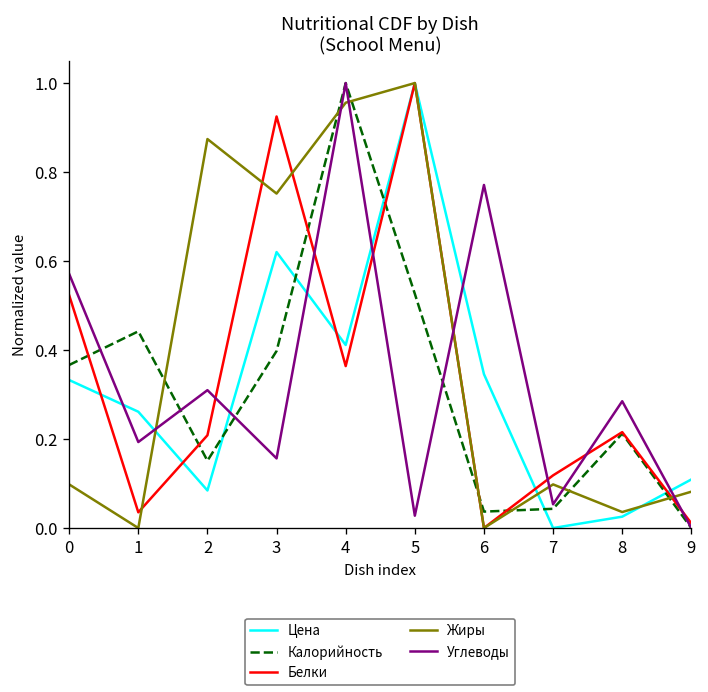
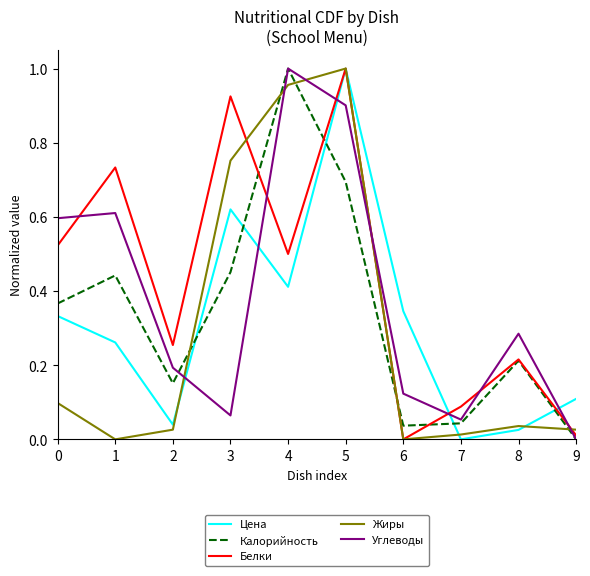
  {
    "Цена": {
      "0": 0.33,
      "1": 0.26,
-     "2": 0.08,
+     "2": 0.04,
      "3": 0.62,
      "4": 0.41,
      "6": 0.35,
      "7": 0.00,
      "8": 0.03,
      "9": 0.11
    },
    "Калорийность": {
      "0": 0.37,
      "1": 0.44,
      "2": 0.15,
-     "3": 0.40,
-     "5": 0.53,
+     "3": 0.45,
+     "5": 0.69,
      "6": 0.04,
      "7": 0.04
    },
    "Белки": {
      "0": 0.52,
-     "1": 0.04,
-     "2": 0.21,
+     "1": 0.73,
+     "2": 0.25,
      "3": 0.92,
-     "4": 0.36,
-     "7": 0.12,
+     "4": 0.50,
+     "7": 0.09,
      "9": 0.01
    },
    "Жиры": {
      "0": 0.10,
      "1": 0.00,
-     "2": 0.87,
+     "2": 0.03,
      "3": 0.75,
      "4": 0.96,
-     "7": 0.10,
+     "7": 0.01,
      "8": 0.04,
-     "9": 0.08
+     "9": 0.03
    },
    "Углеводы": {
-     "0": 0.57,
-     "1": 0.19,
-     "2": 0.31,
-     "3": 0.16,
-     "5": 0.03,
-     "6": 0.77,
+     "0": 0.60,
+     "1": 0.61,
+     "2": 0.19,
+     "3": 0.06,
+     "5": 0.90,
+     "6": 0.12,
      "7": 0.05,
      "8": 0.28
    }
  }
